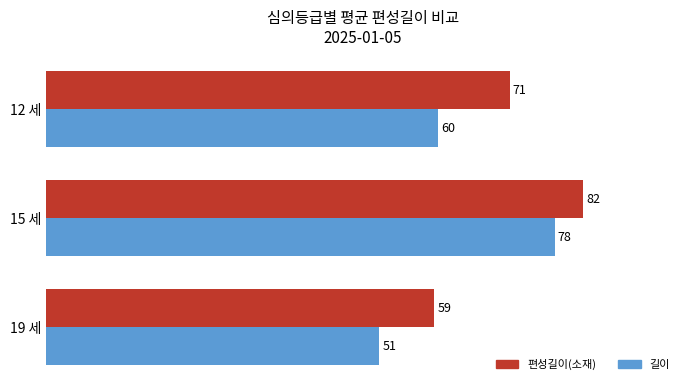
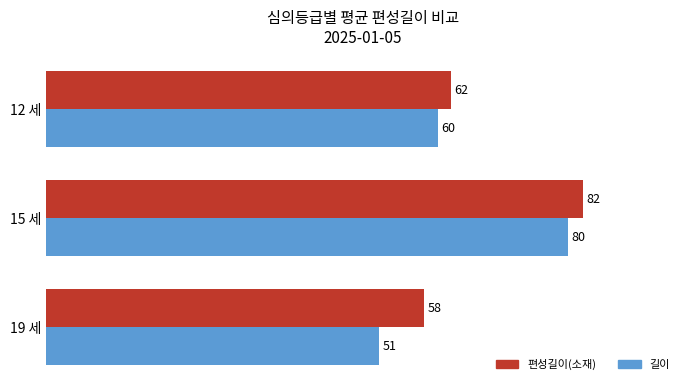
  {
    "편성길이(소재)": {
-     "12 세": 71,
+     "12 세": 62,
      "15 세": 82,
-     "19 세": 59
+     "19 세": 58
    },
    "길이": {
      "12 세": 60,
-     "15 세": 78,
+     "15 세": 80,
      "19 세": 51
    }
  }
